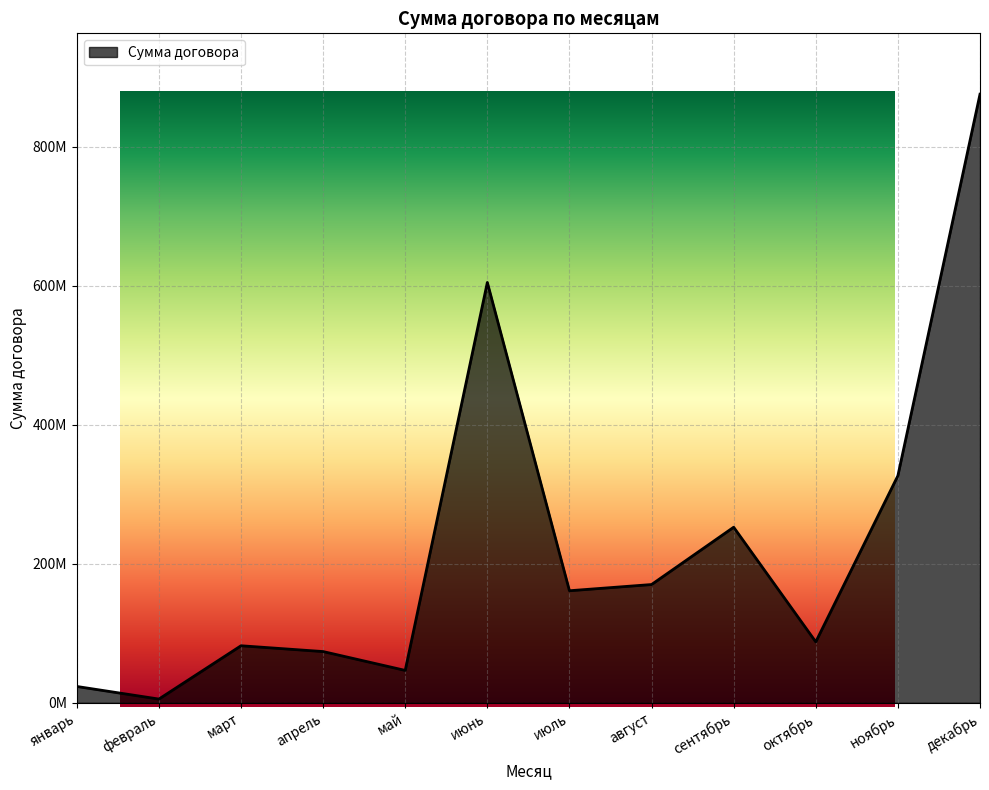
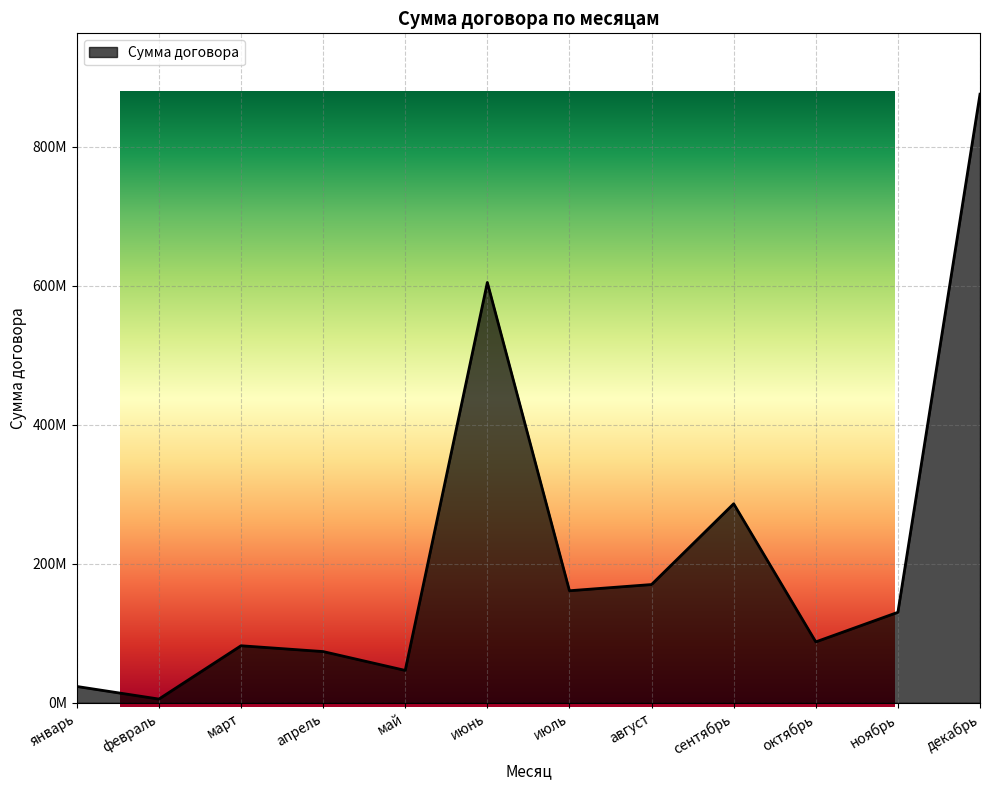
  {
    "Сумма договора по месяцам": {
      "январь": 20000000,
      "февраль": 10000000,
      "март": 80000000,
      "апрель": 70000000,
      "май": 50000000,
      "июнь": 600000000,
      "июль": 160000000,
      "август": 170000000,
-     "сентябрь": 250000000,
+     "сентябрь": 290000000,
      "октябрь": 90000000,
-     "ноябрь": 330000000,
+     "ноябрь": 130000000,
      "декабрь": 880000000
    }
  }
